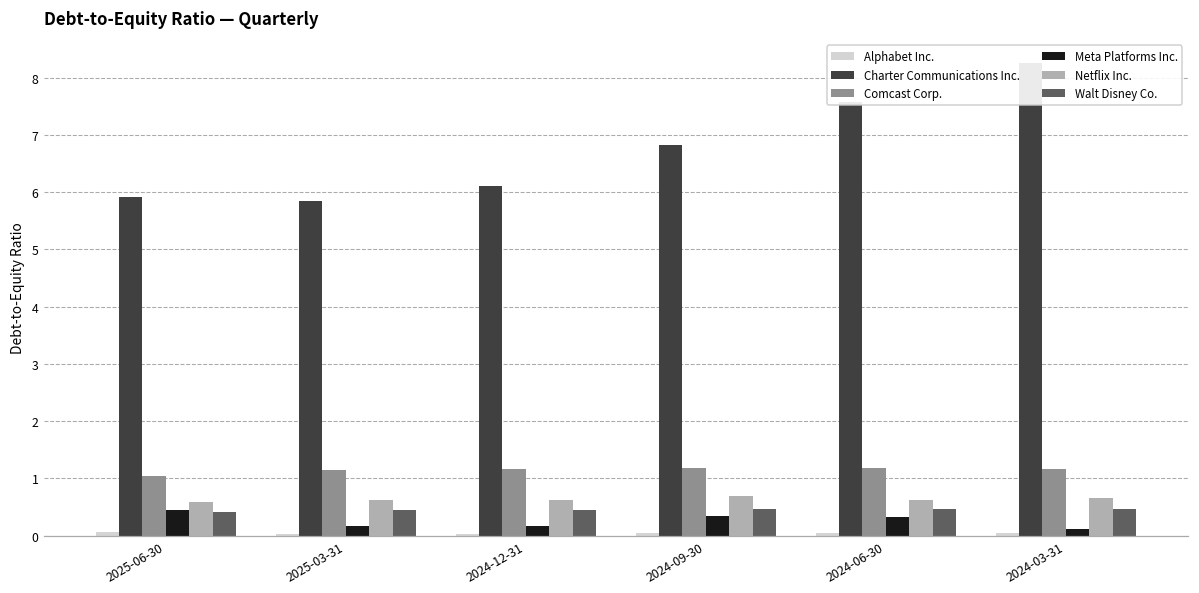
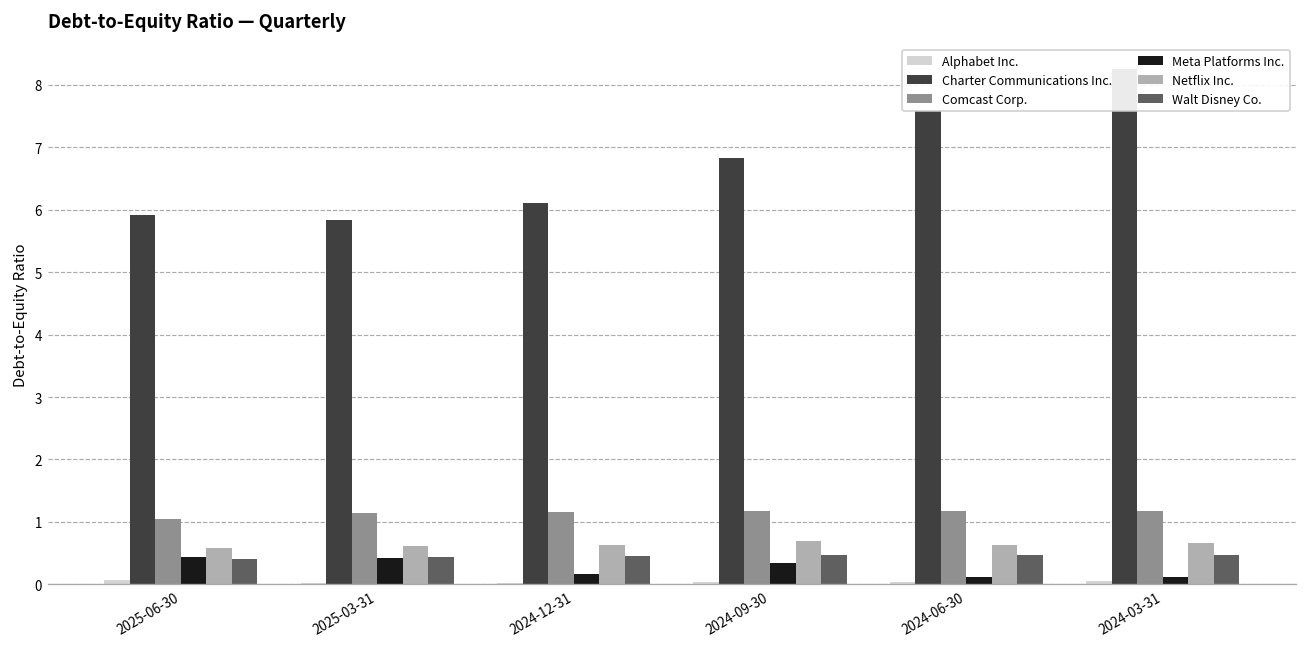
  {
    "Alphabet Inc.": {
      "2025-06-30": 0.1,
      "2024-03-31": 0.1
    },
    "Meta Platforms Inc.": {
      "2025-06-30": 0.4,
-     "2025-03-31": 0.2,
+     "2025-03-31": 0.4,
      "2024-12-31": 0.2,
      "2024-09-30": 0.4,
-     "2024-06-30": 0.3,
+     "2024-06-30": 0.1,
      "2024-03-31": 0.1
    }
  }
